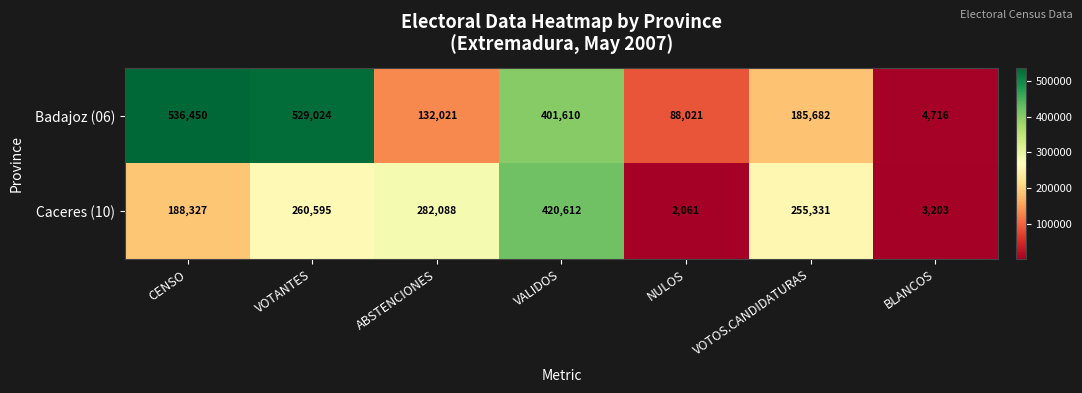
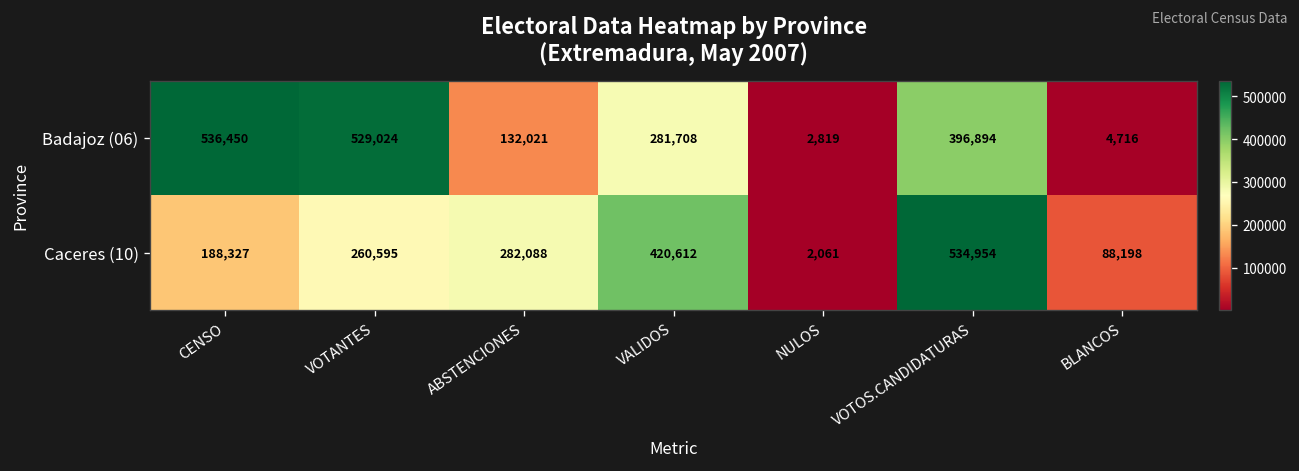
  {
    "Badajoz (06)": {
      "CENSO": "536,450",
      "VOTANTES": "529,024",
      "ABSTENCIONES": "132,021",
-     "VALIDOS": "401,610",
-     "NULOS": "88,021",
-     "VOTOS.CANDIDATURAS": "185,682",
+     "VALIDOS": "281,708",
+     "NULOS": "2,819",
+     "VOTOS.CANDIDATURAS": "396,894",
      "BLANCOS": "4,716"
    },
    "Caceres (10)": {
      "CENSO": "188,327",
      "VOTANTES": "260,595",
      "ABSTENCIONES": "282,088",
      "VALIDOS": "420,612",
      "NULOS": "2,061",
-     "VOTOS.CANDIDATURAS": "255,331",
-     "BLANCOS": "3,203"
+     "VOTOS.CANDIDATURAS": "534,954",
+     "BLANCOS": "88,198"
    }
  }
